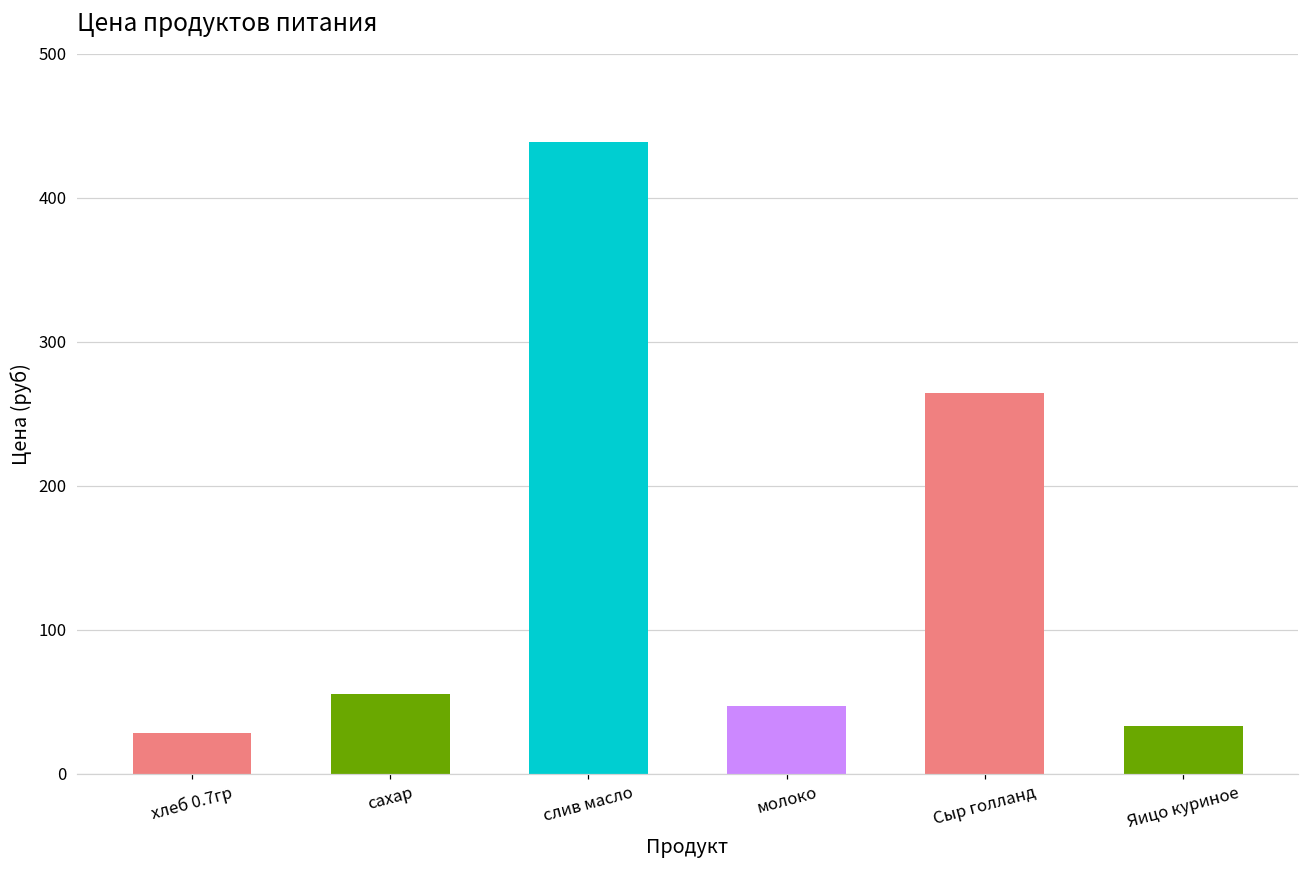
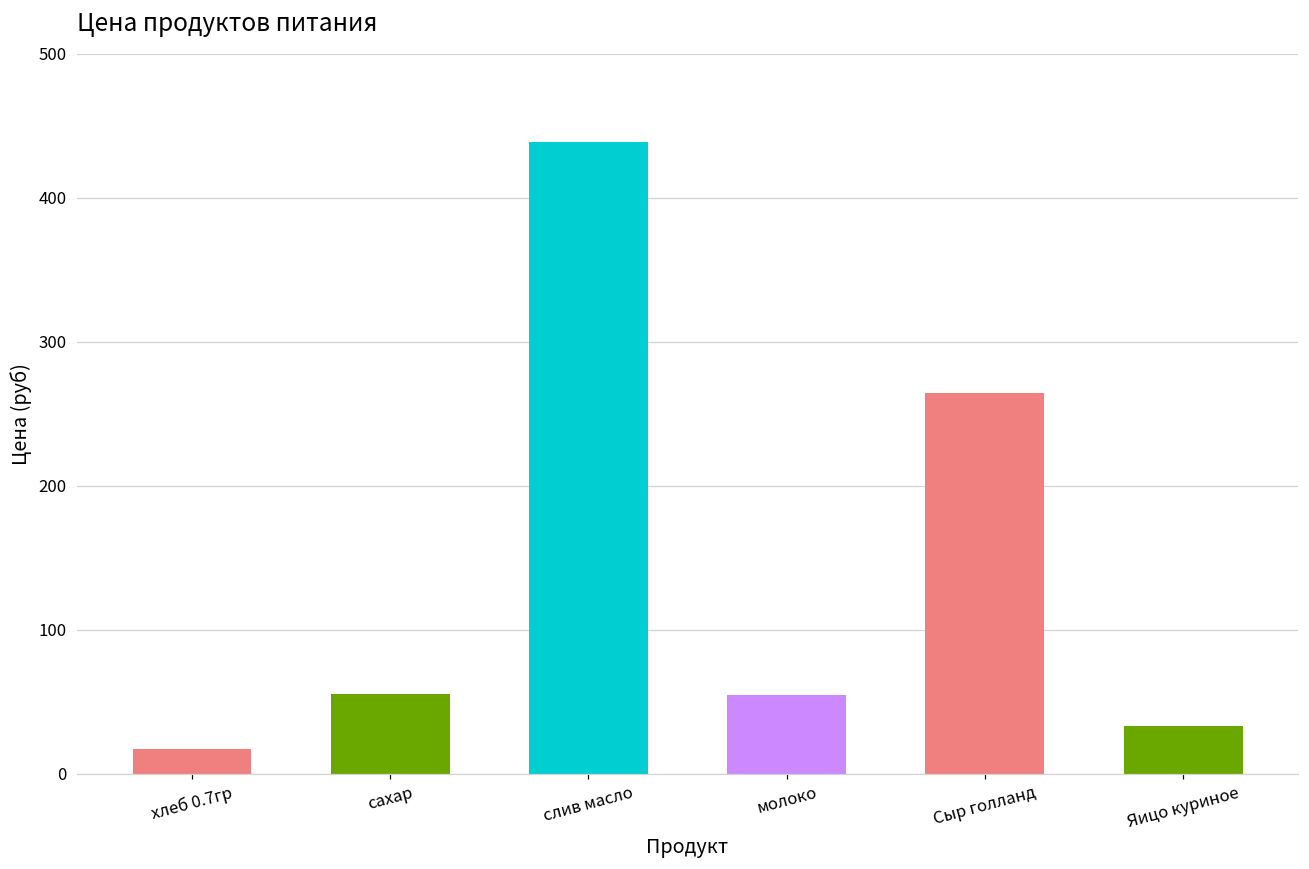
  {
-   "хлеб 0.7гр": 29,
+   "хлеб 0.7гр": 17,
    "сахар": 55,
    "слив масло": 439,
-   "молоко": 47,
+   "молоко": 55,
    "Сыр голланд": 265,
    "Яицо куриное": 33
  }
